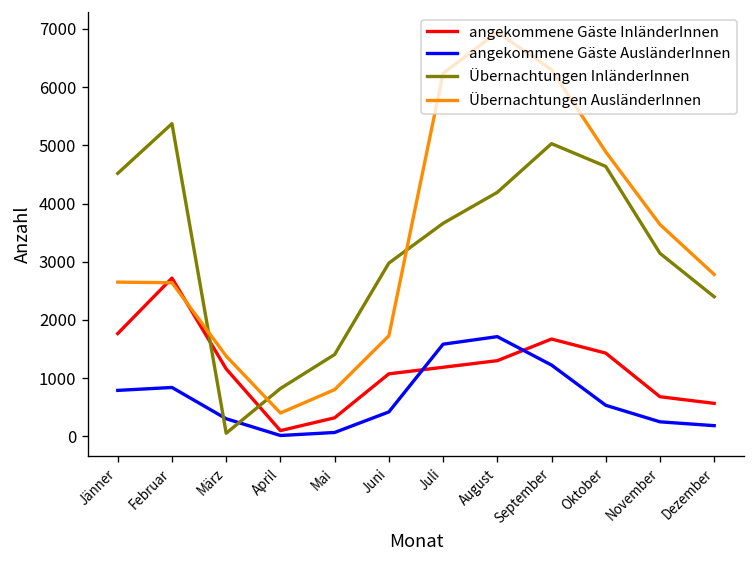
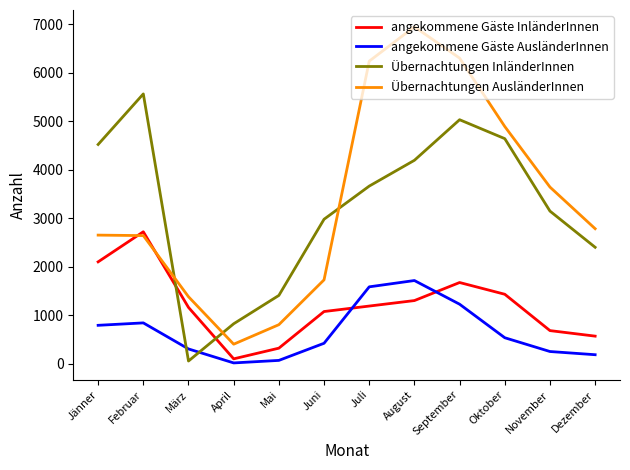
  {
    "angekommene Gäste InländerInnen": {
-     "Jänner": 1800,
+     "Jänner": 2100,
      "Februar": 2700,
      "März": 1200,
      "April": 100,
      "Mai": 300,
      "Juni": 1100,
      "Juli": 1200,
      "August": 1300,
      "September": 1700,
      "Oktober": 1400,
      "November": 700,
      "Dezember": 600
    },
    "angekommene Gäste AusländerInnen": {
      "Jänner": 800,
      "Februar": 800,
      "März": 300,
      "April": 0,
      "Mai": 100,
      "Juni": 400,
      "Juli": 1600,
      "August": 1700,
      "September": 1200,
      "Oktober": 500,
      "November": 300,
      "Dezember": 200
    },
    "Übernachtungen InländerInnen": {
      "Jänner": 4500,
-     "Februar": 5400,
+     "Februar": 5600,
      "März": 100,
      "April": 800,
      "Mai": 1400,
      "Juni": 3000,
      "Juli": 3700,
      "August": 4200,
      "September": 5000,
      "Oktober": 4600,
      "November": 3100,
      "Dezember": 2400
    },
    "Übernachtungen AusländerInnen": {
      "Jänner": 2700,
      "Februar": 2600,
      "März": 1400,
      "April": 400,
      "Mai": 800,
      "Juni": 1700,
      "Oktober": 4900,
      "November": 3600,
      "Dezember": 2800
    }
  }
